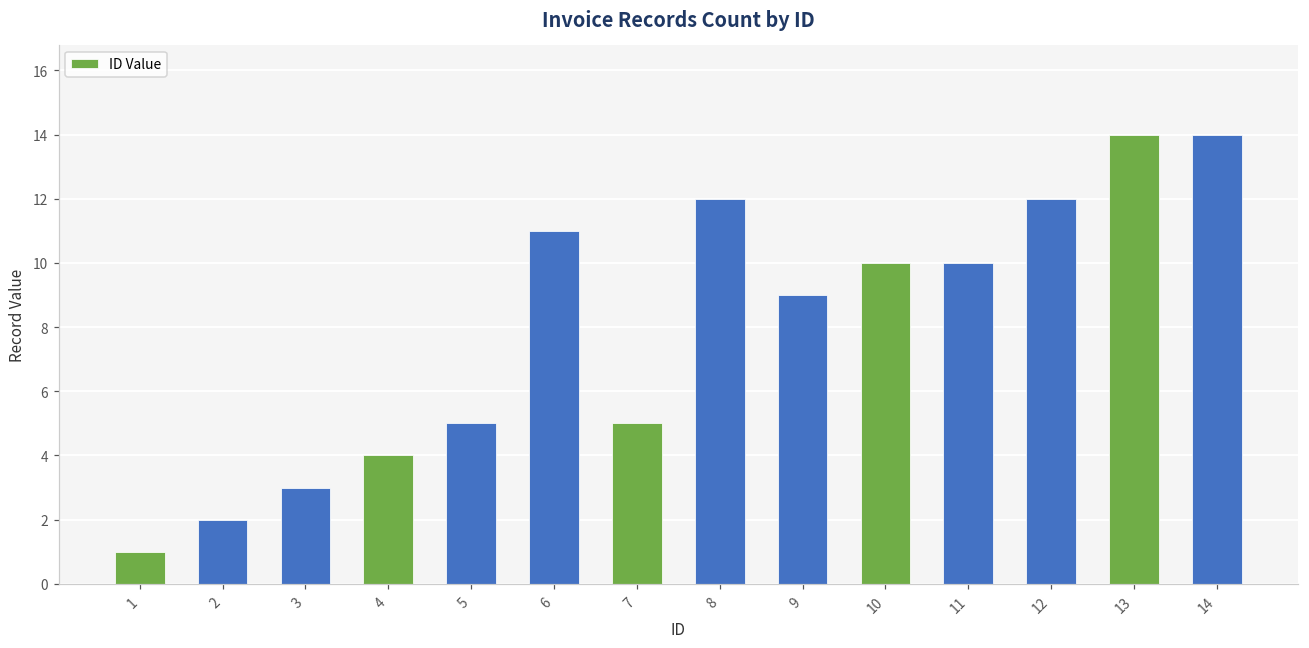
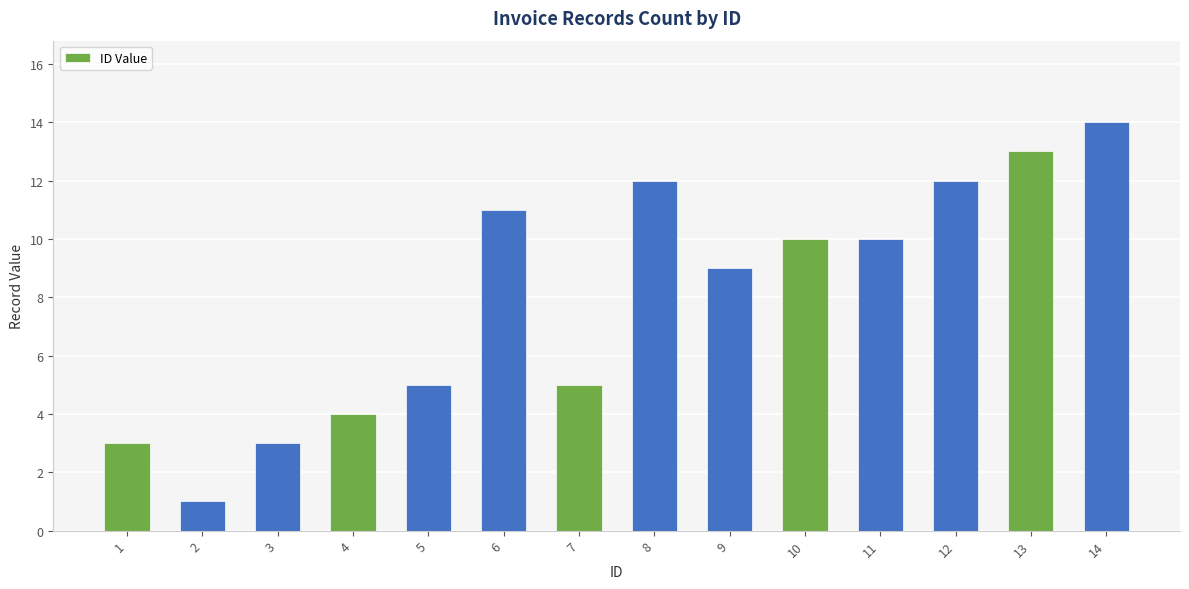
  {
-   "1": 1,
-   "2": 2,
+   "1": 3,
+   "2": 1,
    "3": 3,
    "4": 4,
    "5": 5,
    "6": 11,
    "7": 5,
    "8": 12,
    "9": 9,
    "10": 10,
    "11": 10,
    "12": 12,
-   "13": 14,
+   "13": 13,
    "14": 14
  }
